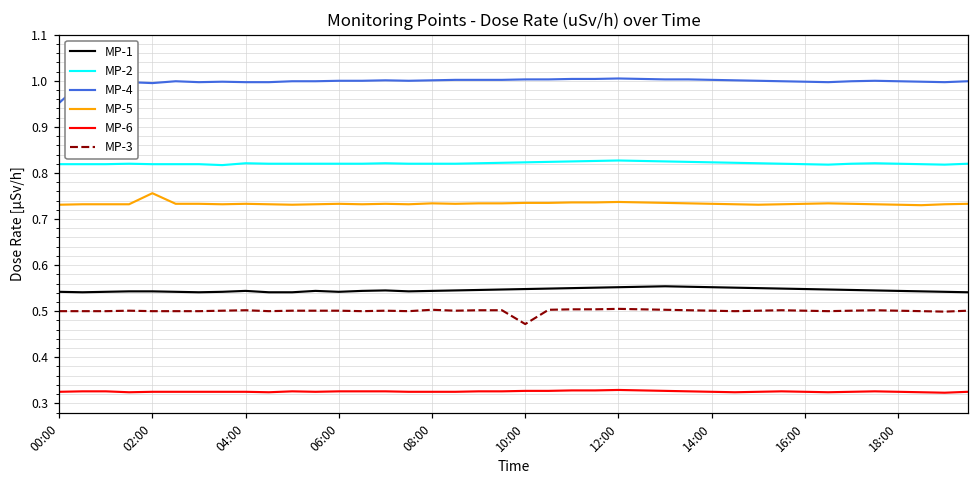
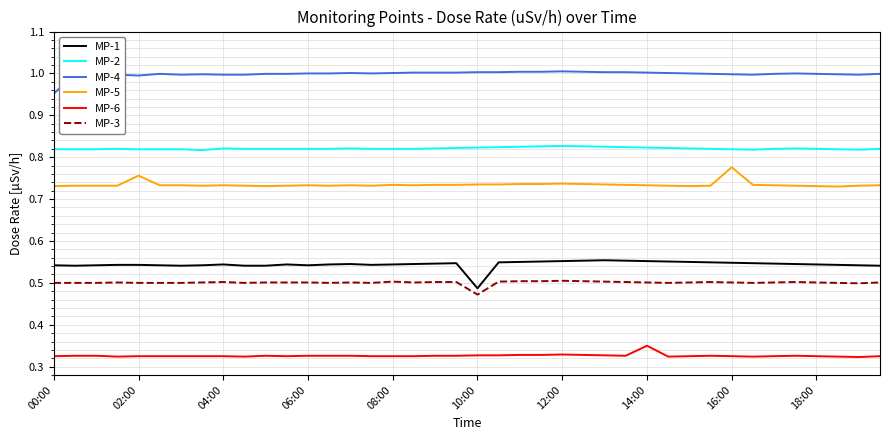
  {
    "MP-1": {
      "00:00": 0.54,
      "02:00": 0.54,
      "04:00": 0.54,
      "06:00": 0.54,
      "08:00": 0.54,
-     "10:00": 0.55,
+     "10:00": 0.49,
      "12:00": 0.55,
      "14:00": 0.55,
      "16:00": 0.55,
      "18:00": 0.54
    },
    "MP-2": {
      "00:00": 0.82,
      "02:00": 0.82,
      "04:00": 0.82,
      "06:00": 0.82,
      "08:00": 0.82,
      "10:00": 0.82,
      "12:00": 0.83,
      "14:00": 0.82,
      "16:00": 0.82,
      "18:00": 0.82
    },
    "MP-4": {
      "00:00": 0.95,
      "02:00": 1.00,
      "04:00": 1.00,
      "06:00": 1.00,
      "08:00": 1.00,
      "10:00": 1.00,
      "12:00": 1.01,
      "14:00": 1.00,
      "16:00": 1.00,
      "18:00": 1.00
    },
    "MP-5": {
      "00:00": 0.73,
      "02:00": 0.76,
      "04:00": 0.73,
      "06:00": 0.73,
      "08:00": 0.73,
      "10:00": 0.74,
      "12:00": 0.74,
      "14:00": 0.73,
-     "16:00": 0.73,
+     "16:00": 0.78,
      "18:00": 0.73
    },
    "MP-6": {
      "00:00": 0.33,
      "02:00": 0.33,
      "04:00": 0.33,
      "06:00": 0.33,
      "08:00": 0.33,
      "10:00": 0.33,
      "12:00": 0.33,
-     "14:00": 0.33,
+     "14:00": 0.35,
      "16:00": 0.33,
      "18:00": 0.33
    },
    "MP-3": {
      "00:00": 0.50,
      "02:00": 0.50,
      "04:00": 0.50,
      "06:00": 0.50,
      "08:00": 0.50,
      "10:00": 0.47,
      "12:00": 0.51,
      "14:00": 0.50,
      "16:00": 0.50,
      "18:00": 0.50
    }
  }
